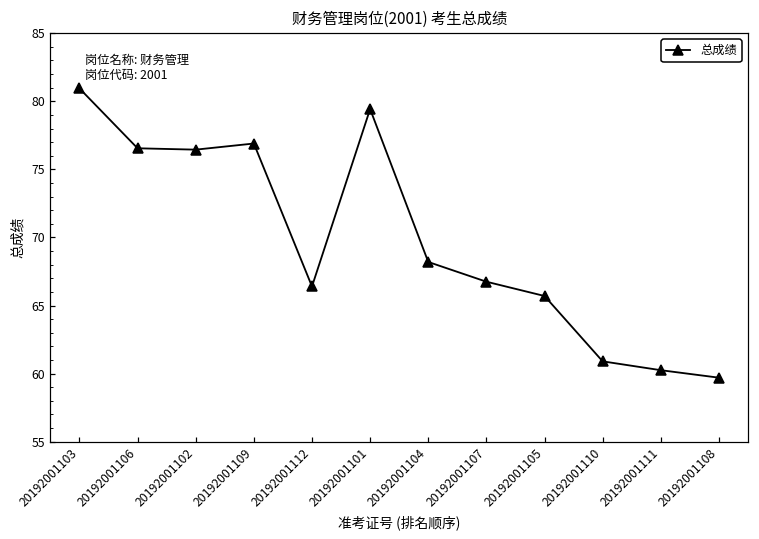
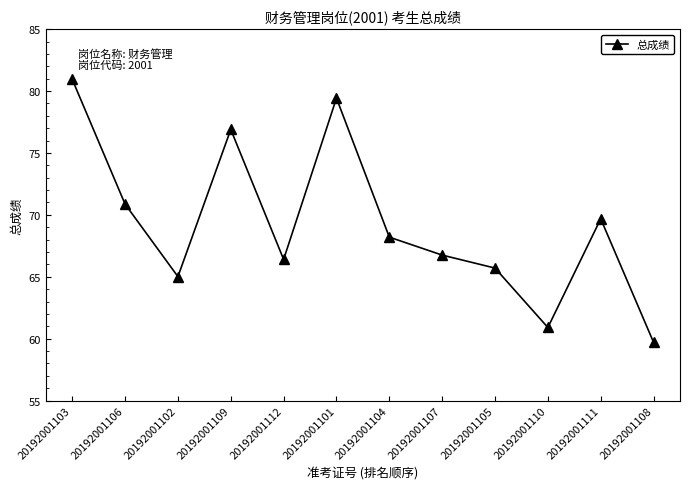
  {
-   "20192001106": 76.6,
-   "20192001102": 76.5,
+   "20192001106": 70.9,
+   "20192001102": 65.0,
    "20192001109": 76.9,
    "20192001112": 66.4,
    "20192001101": 79.4,
    "20192001104": 68.2,
    "20192001107": 66.8,
    "20192001105": 65.7,
    "20192001110": 60.9,
-   "20192001111": 60.3,
+   "20192001111": 69.7,
    "20192001108": 59.7
  }
